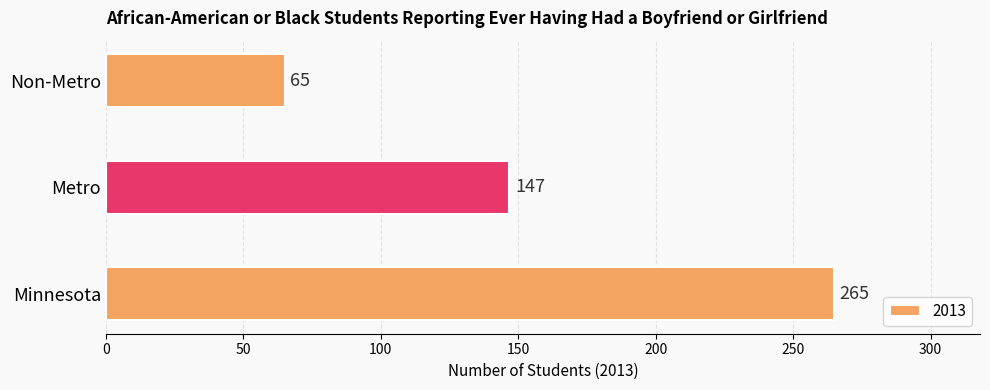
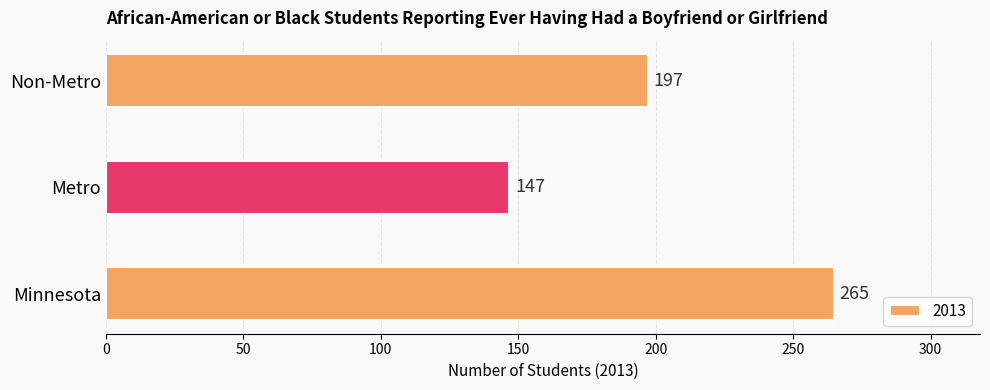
  {
-   "Non-Metro": 65,
+   "Non-Metro": 197,
    "Metro": 147,
    "Minnesota": 265
  }
